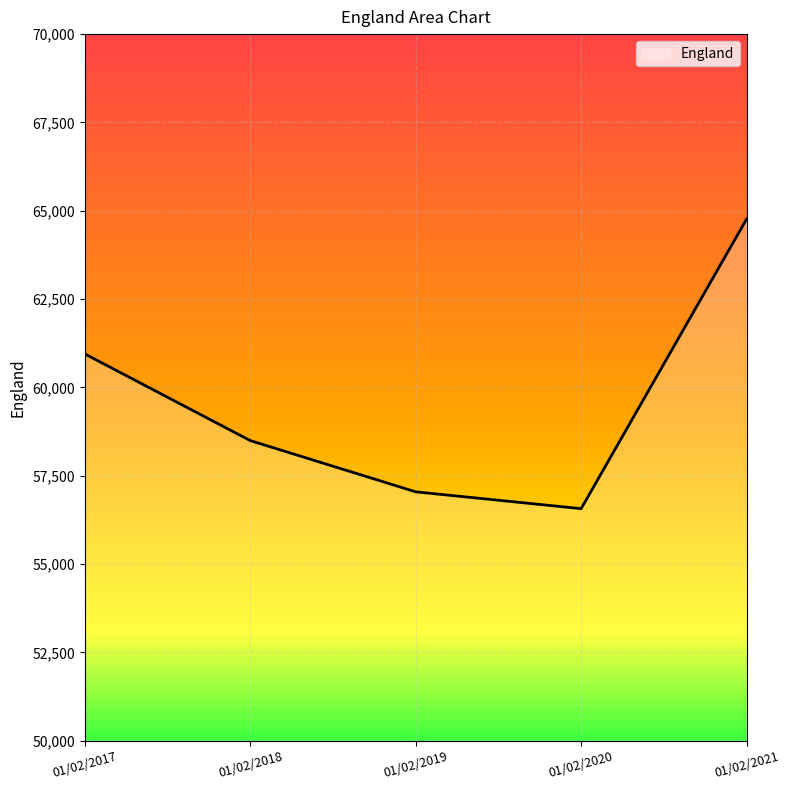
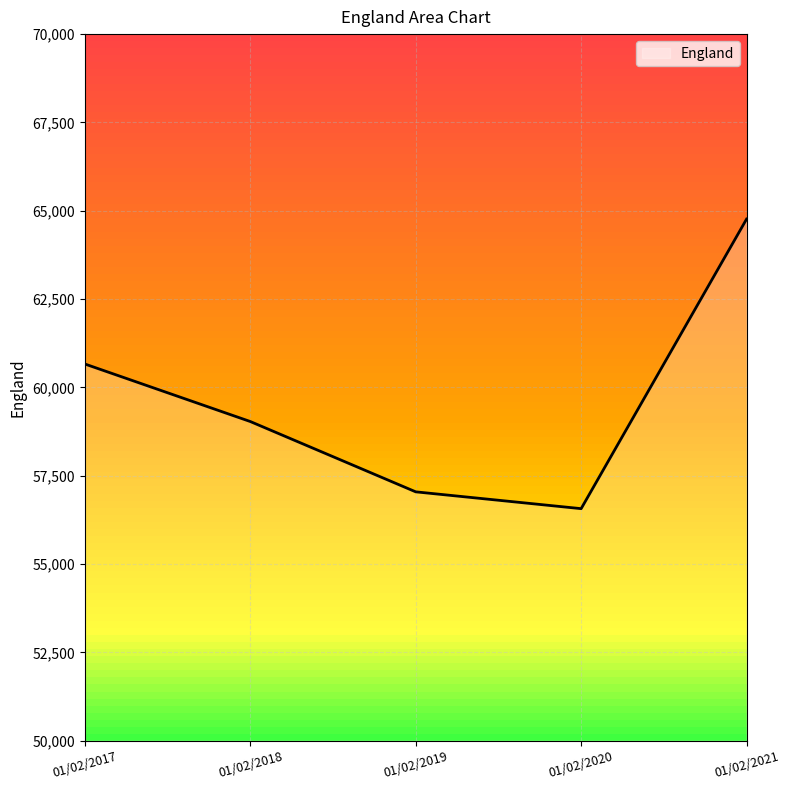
  {
-   "01/02/2017": "60,900",
-   "01/02/2018": "58,500",
+   "01/02/2017": "60,700",
+   "01/02/2018": "59,000",
    "01/02/2019": "57,000",
    "01/02/2020": "56,600",
    "01/02/2021": "64,800"
  }
